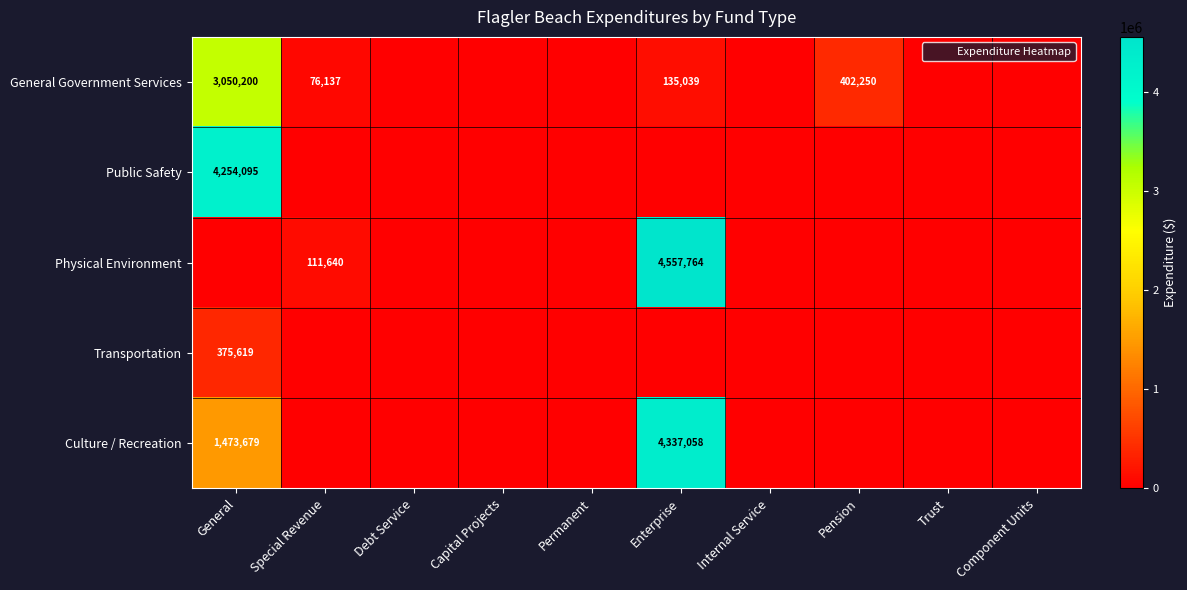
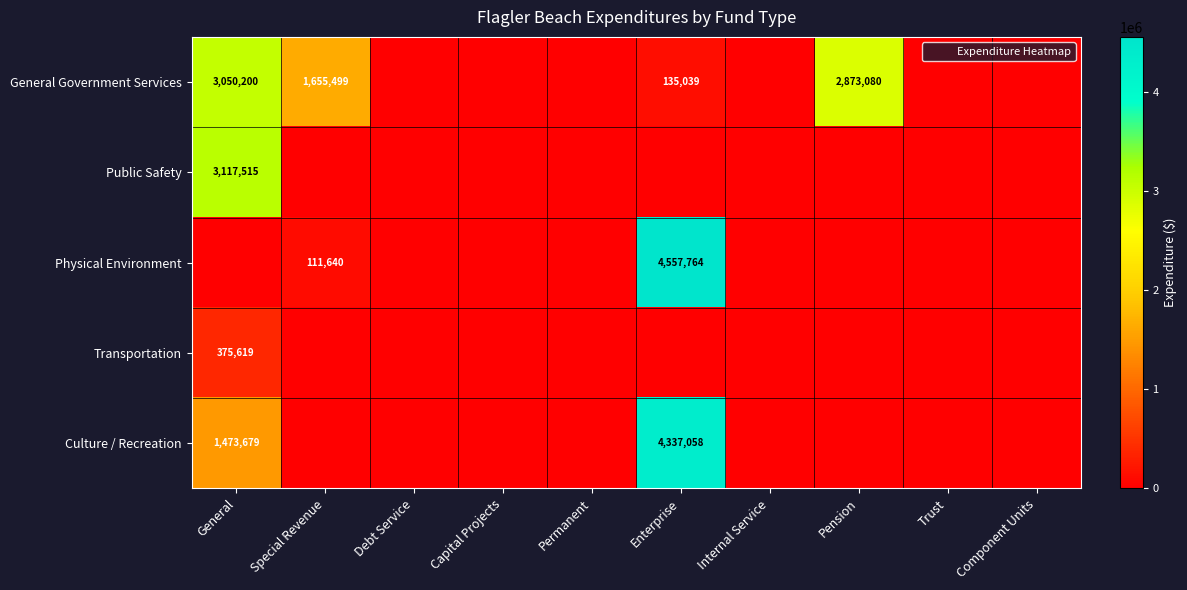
  {
    "General Government Services": {
      "General": "3,050,200",
-     "Special Revenue": "76,137",
+     "Special Revenue": "1,655,499",
      "Enterprise": "135,039",
-     "Pension": "402,250"
+     "Pension": "2,873,080"
    },
    "Public Safety": {
-     "General": "4,254,095"
+     "General": "3,117,515"
    },
    "Physical Environment": {
      "Special Revenue": "111,640",
      "Enterprise": "4,557,764"
    },
    "Transportation": {
      "General": "375,619"
    },
    "Culture / Recreation": {
      "General": "1,473,679",
      "Enterprise": "4,337,058"
    }
  }
